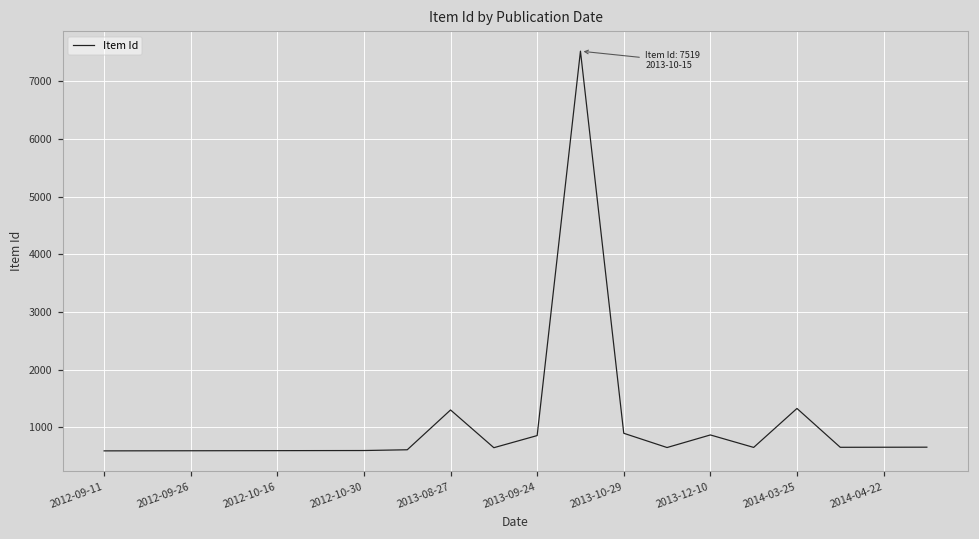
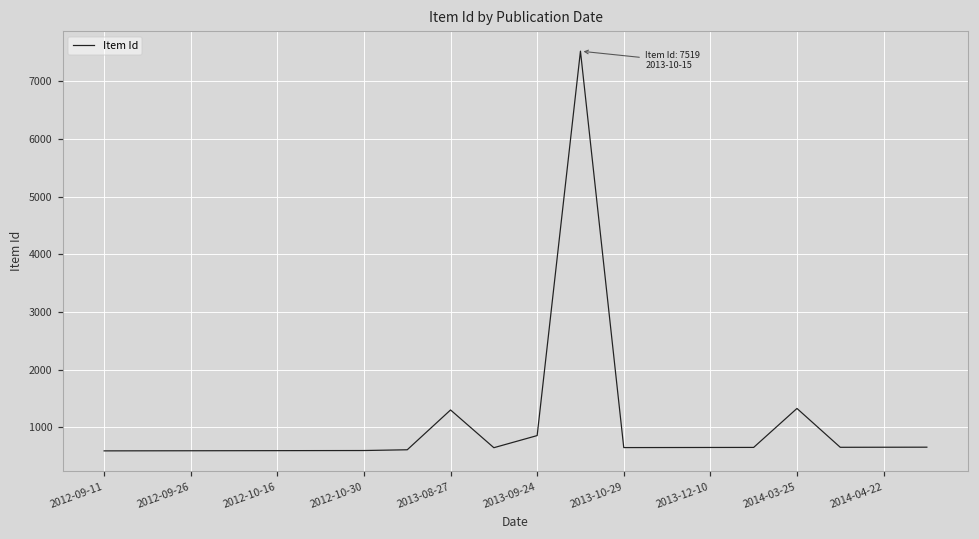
  {
    "2012-09-11": 600,
    "2012-09-26": 600,
    "2012-10-16": 600,
    "2012-10-30": 600,
    "2013-08-27": 1300,
    "2013-09-24": 900,
-   "2013-10-29": 900,
-   "2013-12-10": 900,
+   "2013-10-29": 600,
+   "2013-12-10": 700,
    "2014-03-25": 1300
  }
